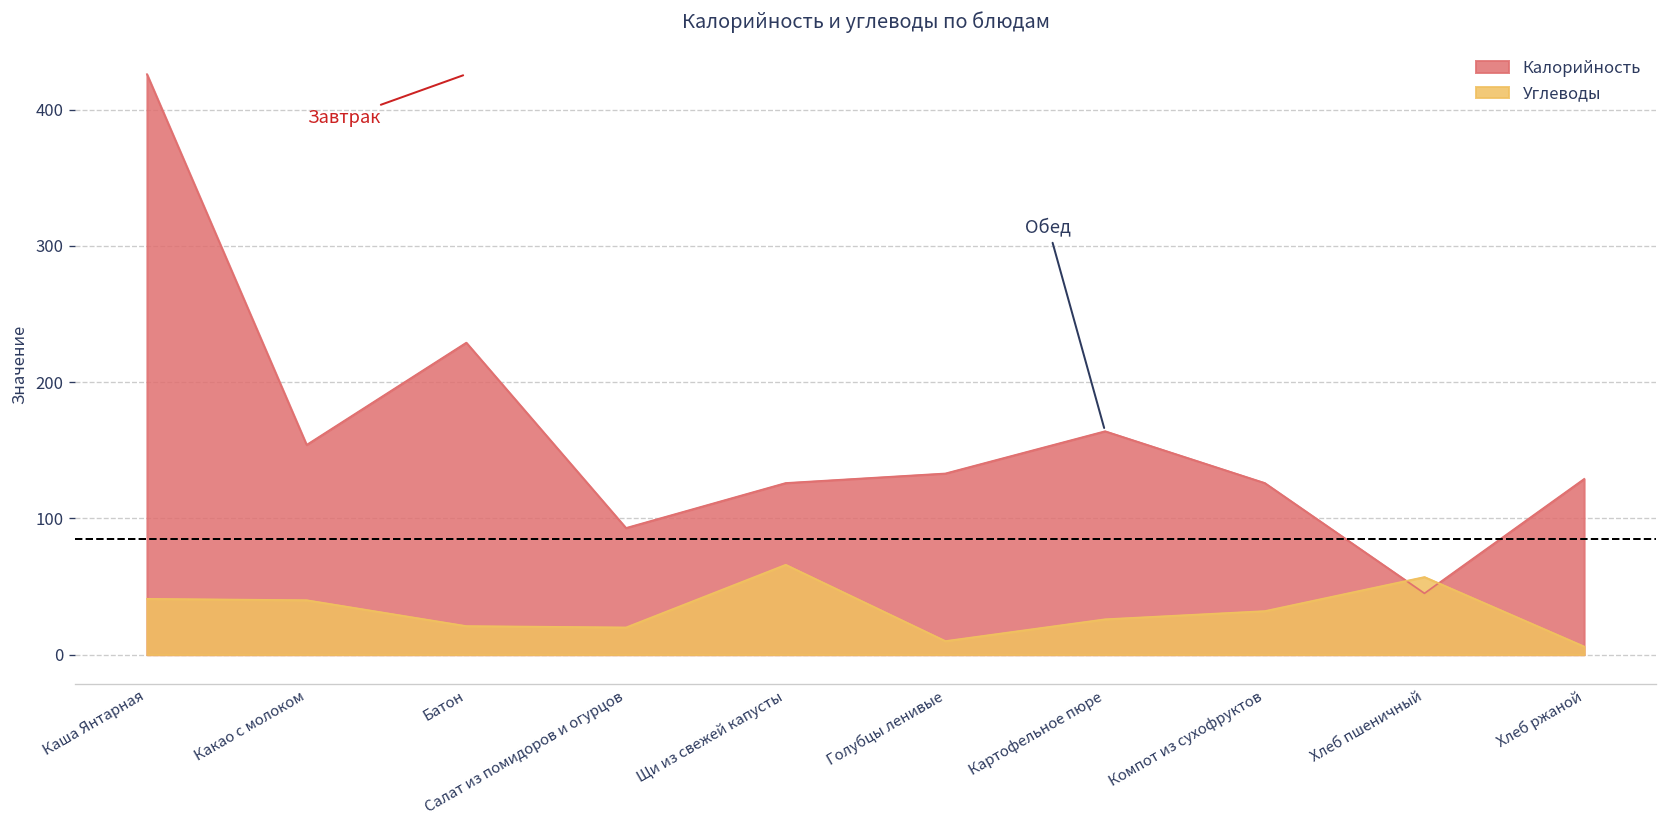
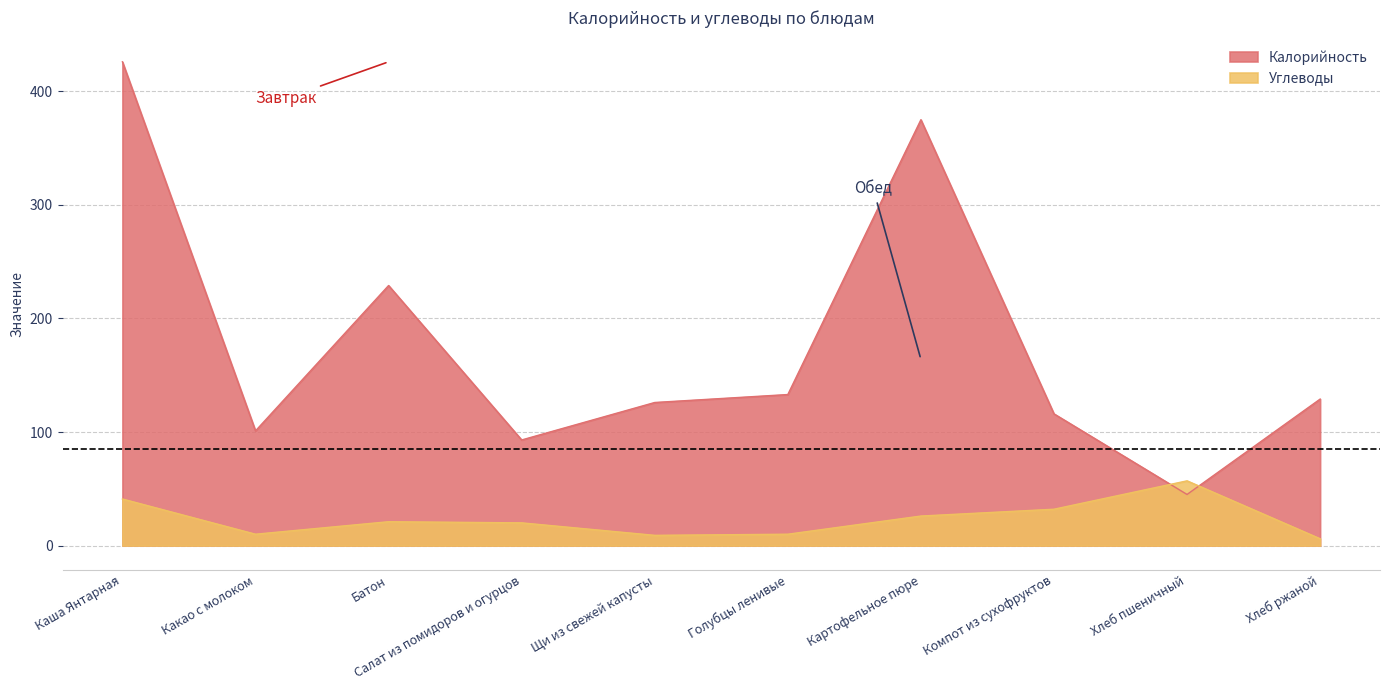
  {
    "Калорийность": {
      "Каша Янтарная": 426,
-     "Какао с молоком": 154,
+     "Какао с молоком": 101,
      "Батон": 229,
      "Салат из помидоров и огурцов": 93,
      "Щи из свежей капусты": 126,
      "Голубцы ленивые": 133,
-     "Картофельное пюре": 164,
-     "Компот из сухофруктов": 126,
+     "Картофельное пюре": 375,
+     "Компот из сухофруктов": 116,
      "Хлеб пшеничный": 45,
      "Хлеб ржаной": 129
    },
    "Углеводы": {
      "Каша Янтарная": 41,
-     "Какао с молоком": 40,
+     "Какао с молоком": 10,
      "Батон": 21,
      "Салат из помидоров и огурцов": 20,
-     "Щи из свежей капусты": 66,
+     "Щи из свежей капусты": 9,
      "Голубцы ленивые": 10,
      "Картофельное пюре": 26,
      "Компот из сухофруктов": 32,
      "Хлеб пшеничный": 57,
      "Хлеб ржаной": 6
    }
  }
